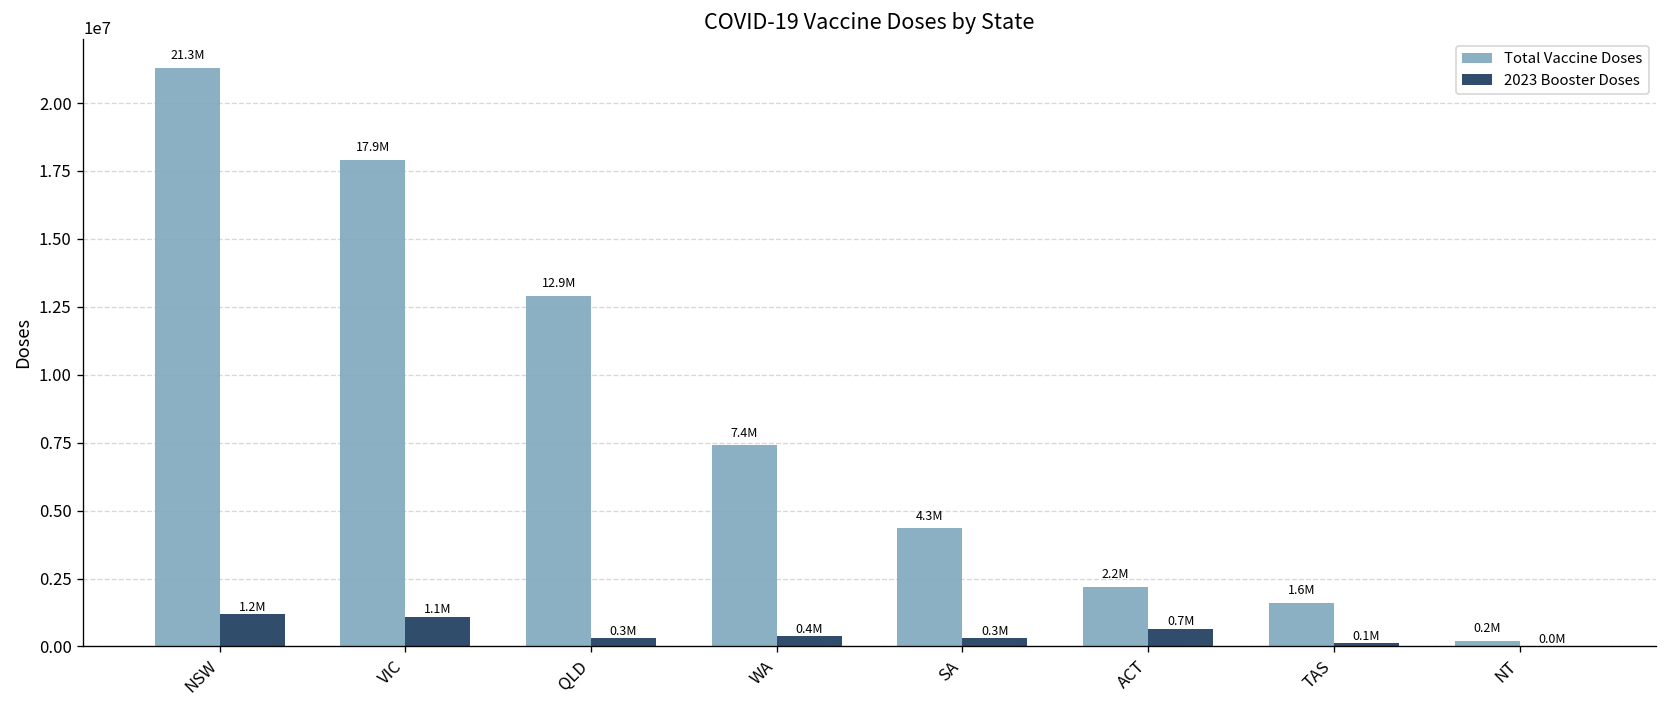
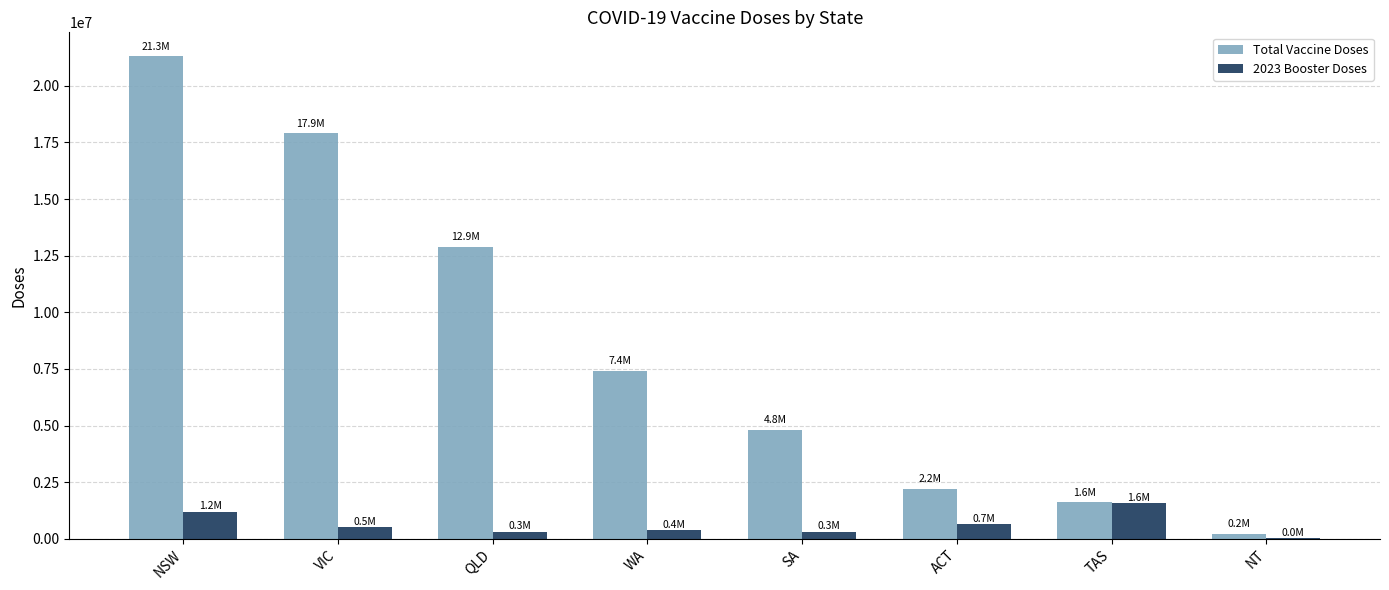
  {
    "Total Vaccine Doses": {
      "NSW": "21.3M",
      "VIC": "17.9M",
      "QLD": "12.9M",
      "WA": "7.4M",
-     "SA": "4.3M",
+     "SA": "4.8M",
      "ACT": "2.2M",
      "TAS": "1.6M",
      "NT": "0.2M"
    },
    "2023 Booster Doses": {
      "NSW": "1.2M",
-     "VIC": "1.1M",
+     "VIC": "0.5M",
      "QLD": "0.3M",
      "WA": "0.4M",
      "SA": "0.3M",
      "ACT": "0.7M",
-     "TAS": "0.1M"
+     "TAS": "1.6M"
    }
  }
